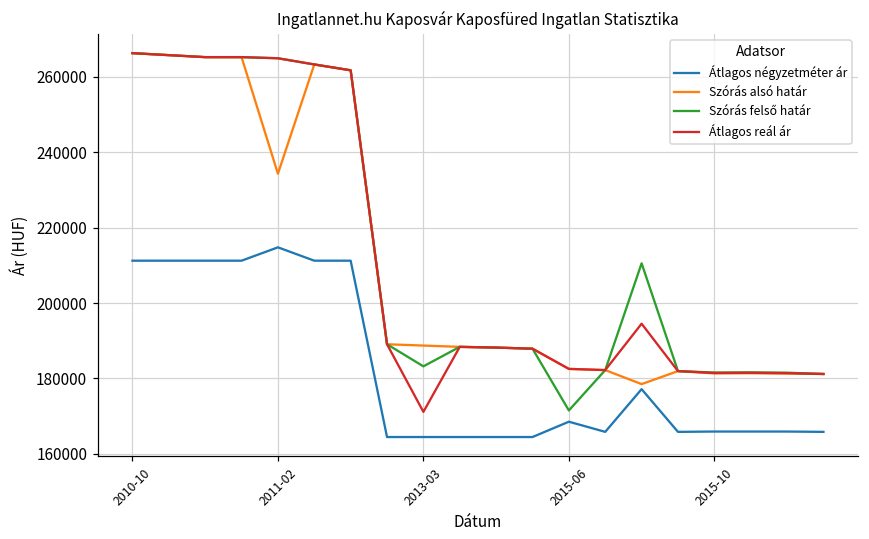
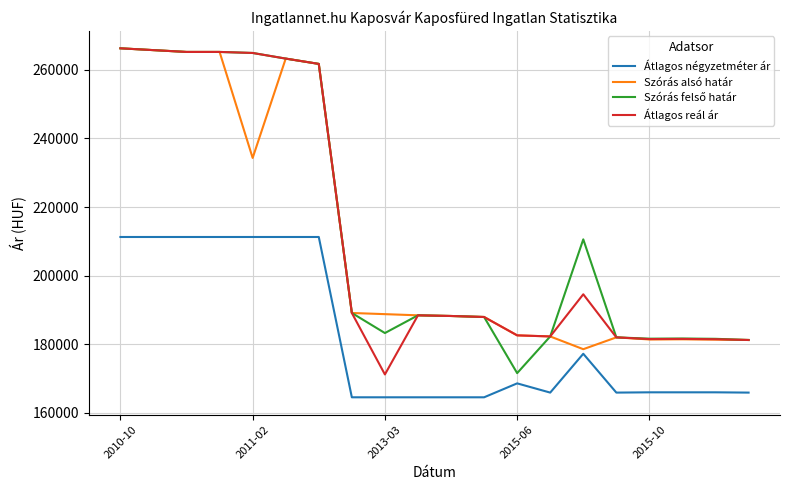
  {
    "Átlagos négyzetméter ár": {
      "2010-10": 211000,
-     "2011-02": 215000,
+     "2011-02": 211000,
      "2013-03": 164000,
      "2015-06": 169000,
      "2015-10": 166000
    },
    "Szórás alsó határ": {
      "2011-02": 234000,
      "2013-03": 189000
    },
    "Szórás felső határ": {
      "2013-03": 183000,
      "2015-06": 172000
    },
    "Átlagos reál ár": {
      "2013-03": 171000
    }
  }
